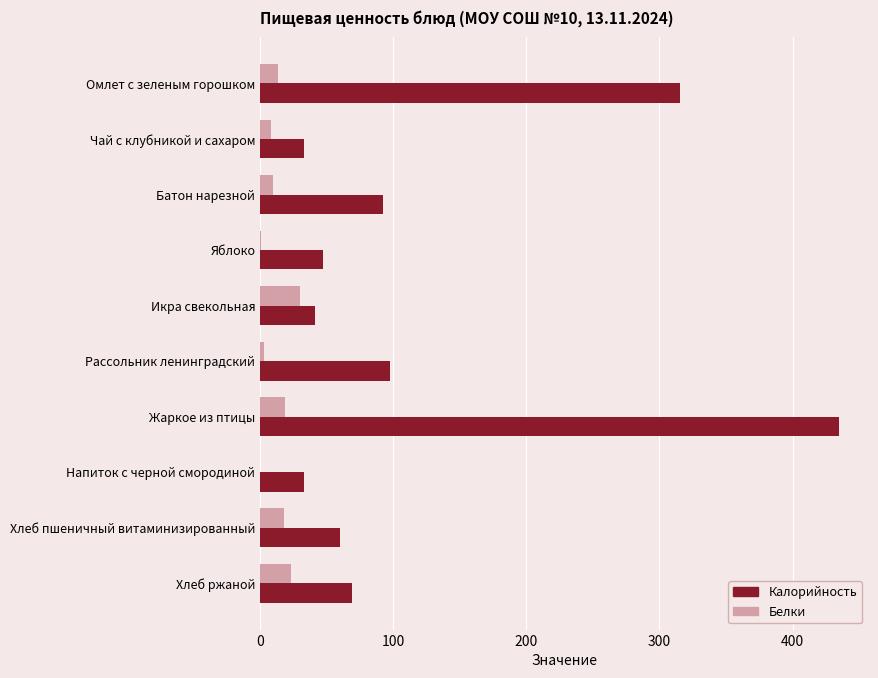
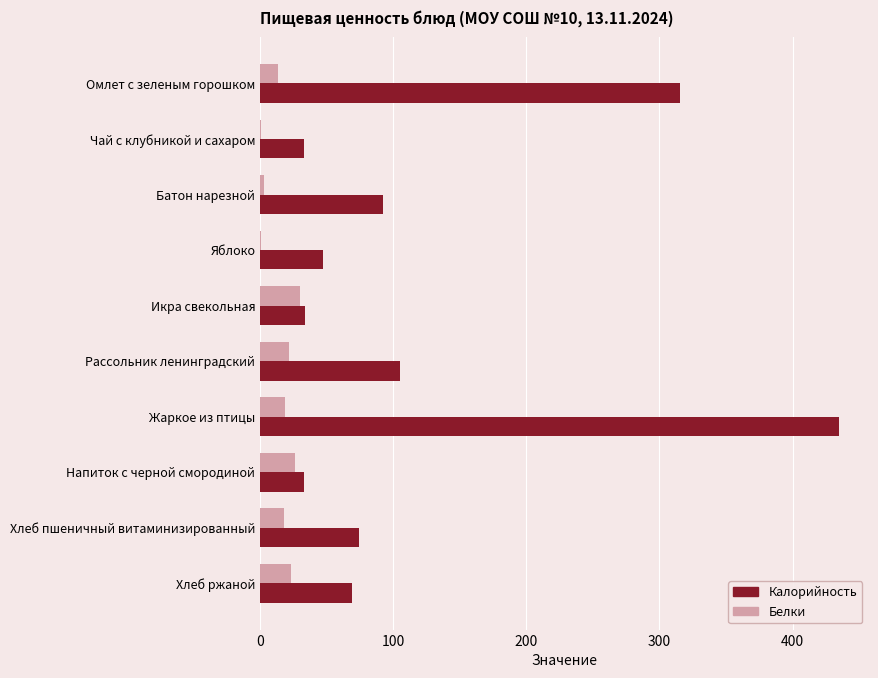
  {
    "Калорийность": {
      "Омлет с зеленым горошком": 315,
      "Чай с клубникой и сахаром": 33,
      "Батон нарезной": 93,
      "Яблоко": 47,
-     "Икра свекольная": 41,
-     "Рассольник ленинградский": 97,
+     "Икра свекольная": 33,
+     "Рассольник ленинградский": 105,
      "Жаркое из птицы": 435,
      "Напиток с черной смородиной": 33,
-     "Хлеб пшеничный витаминизированный": 60,
+     "Хлеб пшеничный витаминизированный": 74,
      "Хлеб ржаной": 69
    },
    "Белки": {
      "Омлет с зеленым горошком": 13,
-     "Чай с клубникой и сахаром": 8,
-     "Батон нарезной": 9,
+     "Чай с клубникой и сахаром": 0,
+     "Батон нарезной": 3,
      "Икра свекольная": 30,
-     "Рассольник ленинградский": 3,
+     "Рассольник ленинградский": 21,
      "Жаркое из птицы": 18,
-     "Напиток с черной смородиной": 0,
+     "Напиток с черной смородиной": 26,
      "Хлеб пшеничный витаминизированный": 18,
      "Хлеб ржаной": 23
    }
  }
